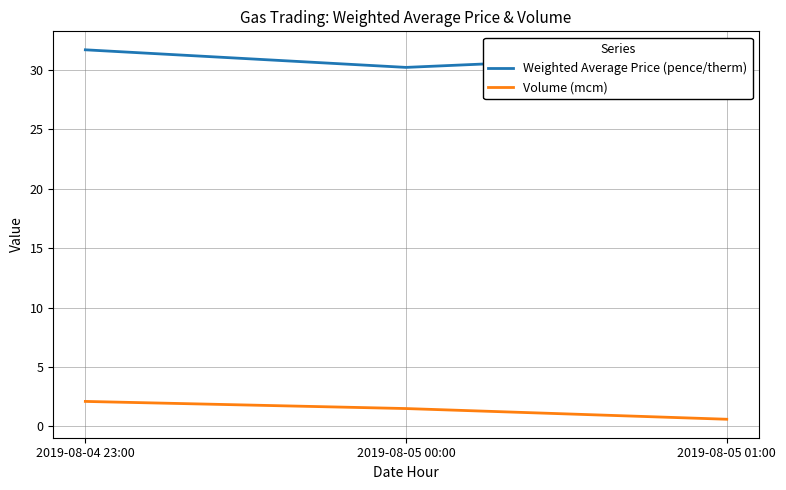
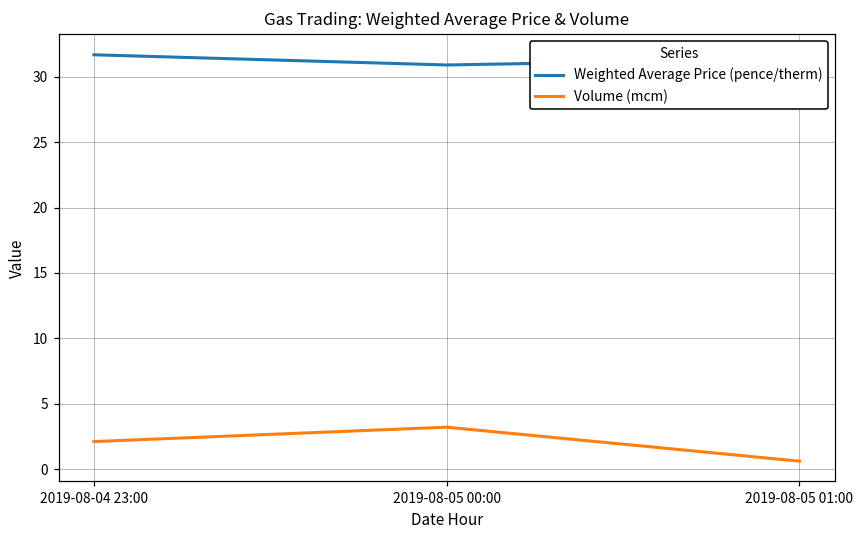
  {
    "Weighted Average Price (pence/therm)": {
      "2019-08-04 23:00": 31.7,
-     "2019-08-05 00:00": 30.2
+     "2019-08-05 00:00": 30.9
    },
    "Volume (mcm)": {
      "2019-08-04 23:00": 2.1,
-     "2019-08-05 00:00": 1.5,
+     "2019-08-05 00:00": 3.2,
      "2019-08-05 01:00": 0.6
    }
  }
